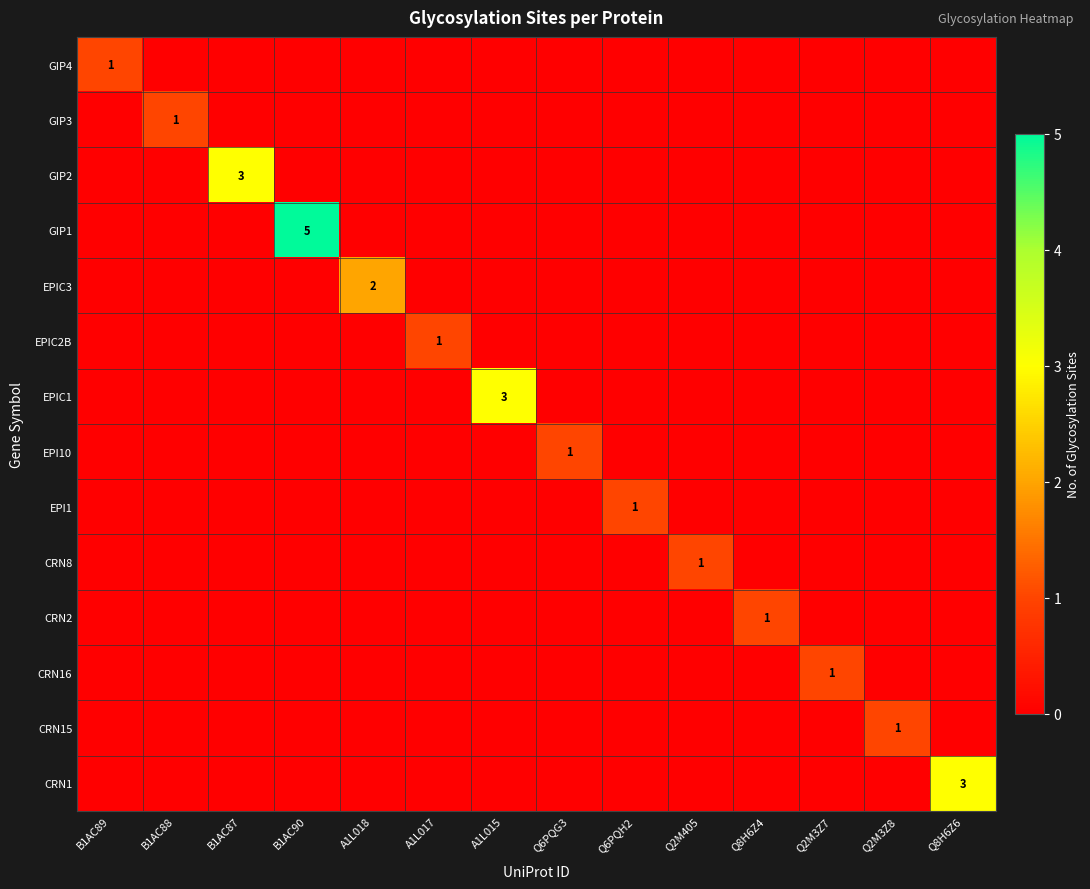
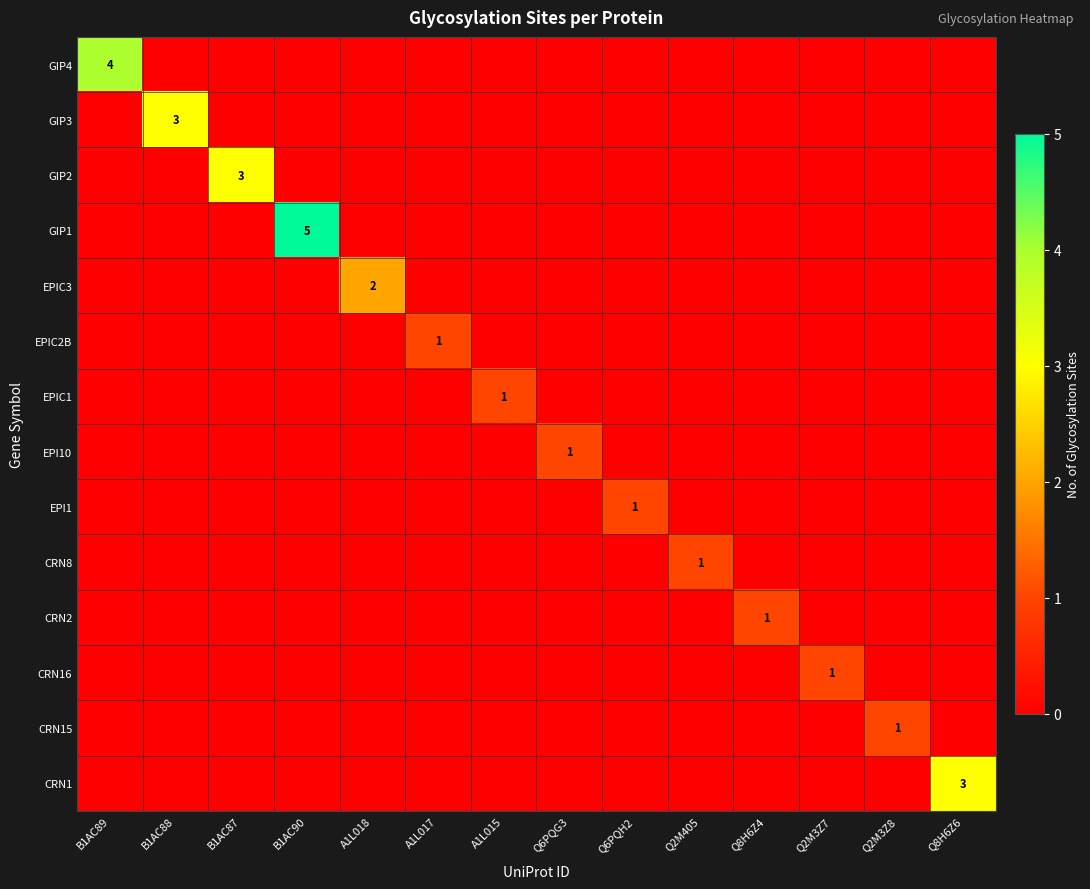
  {
    "GIP4": {
-     "B1AC89": 1
+     "B1AC89": 4
    },
    "GIP3": {
-     "B1AC88": 1
+     "B1AC88": 3
    },
    "GIP2": {
      "B1AC87": 3
    },
    "GIP1": {
      "B1AC90": 5
    },
    "EPIC3": {
      "A1L018": 2
    },
    "EPIC2B": {
      "A1L017": 1
    },
    "EPIC1": {
-     "A1L015": 3
+     "A1L015": 1
    },
    "EPI10": {
      "Q6PQG3": 1
    },
    "EPI1": {
      "Q6PQH2": 1
    },
    "CRN8": {
      "Q2M405": 1
    },
    "CRN2": {
      "Q8H6Z4": 1
    },
    "CRN16": {
      "Q2M3Z7": 1
    },
    "CRN15": {
      "Q2M3Z8": 1
    },
    "CRN1": {
      "Q8H6Z6": 3
    }
  }
